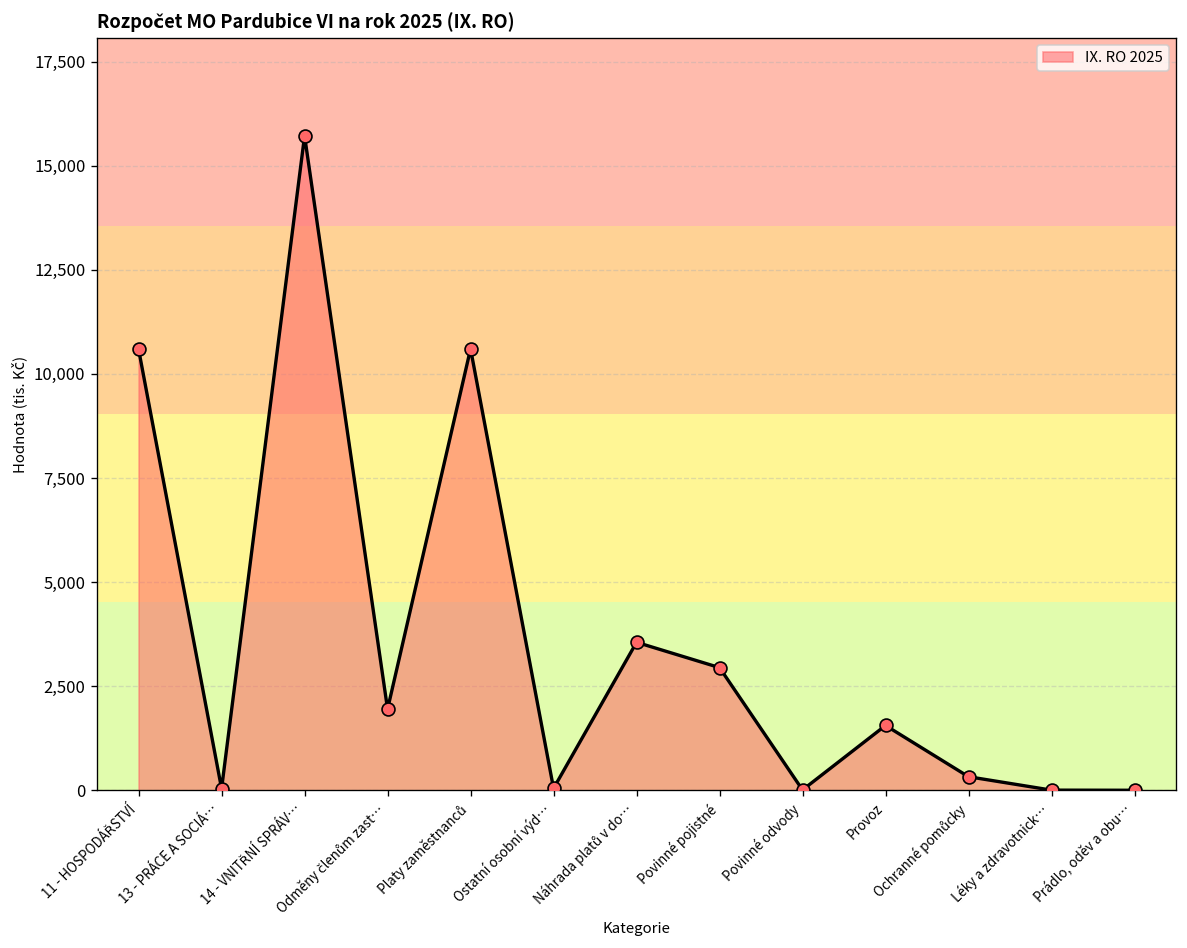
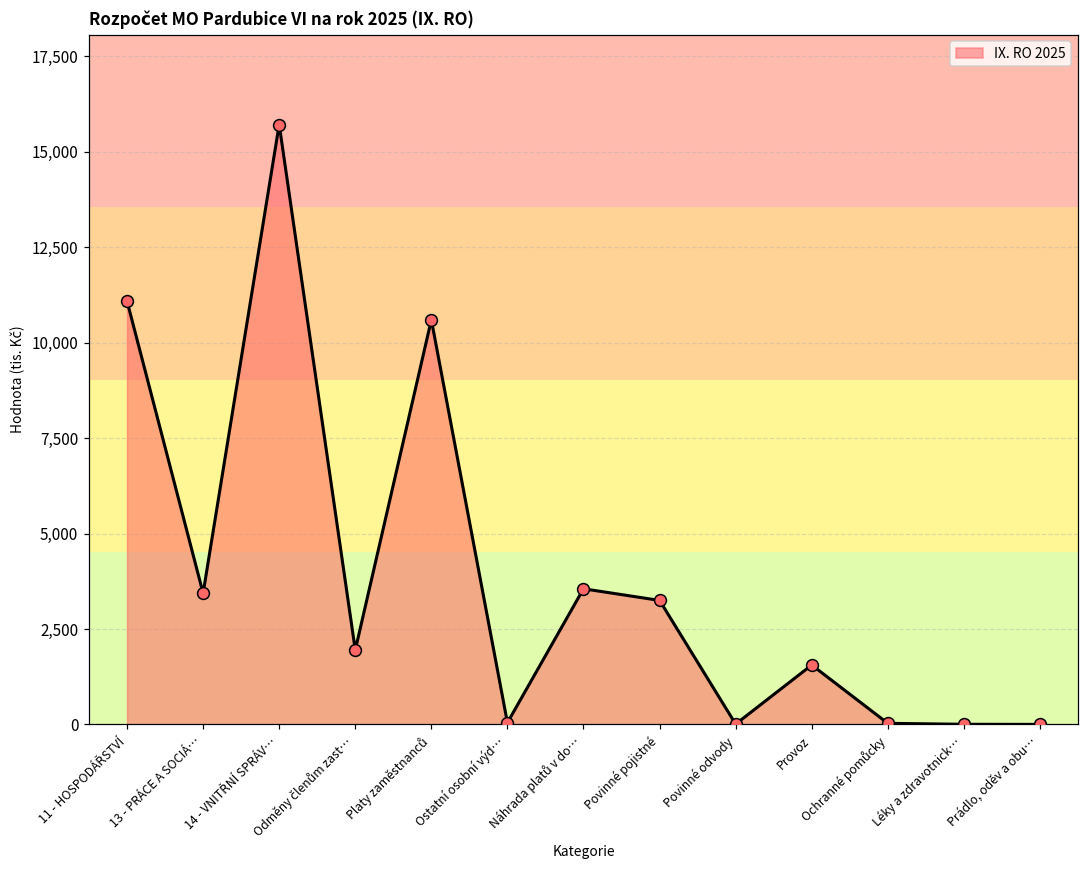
  {
-   "11 - HOSPODÁŘSTVÍ": "10,600",
-   "13 - PRÁCE A SOCIÁ…": "0",
+   "11 - HOSPODÁŘSTVÍ": "11,100",
+   "13 - PRÁCE A SOCIÁ…": "3,400",
    "14 - VNITŘNÍ SPRÁV…": "15,700",
    "Odměny členům zast…": "2,000",
    "Platy zaměstnanců": "10,600",
    "Ostatní osobní výd…": "0",
    "Náhrada platů v do…": "3,600",
-   "Povinné pojistné": "2,900",
+   "Povinné pojistné": "3,300",
    "Povinné odvody": "0",
    "Provoz": "1,600",
-   "Ochranné pomůcky": "300",
+   "Ochranné pomůcky": "0",
    "Léky a zdravotnick…": "0",
    "Prádlo, oděv a obu…": "0"
  }
